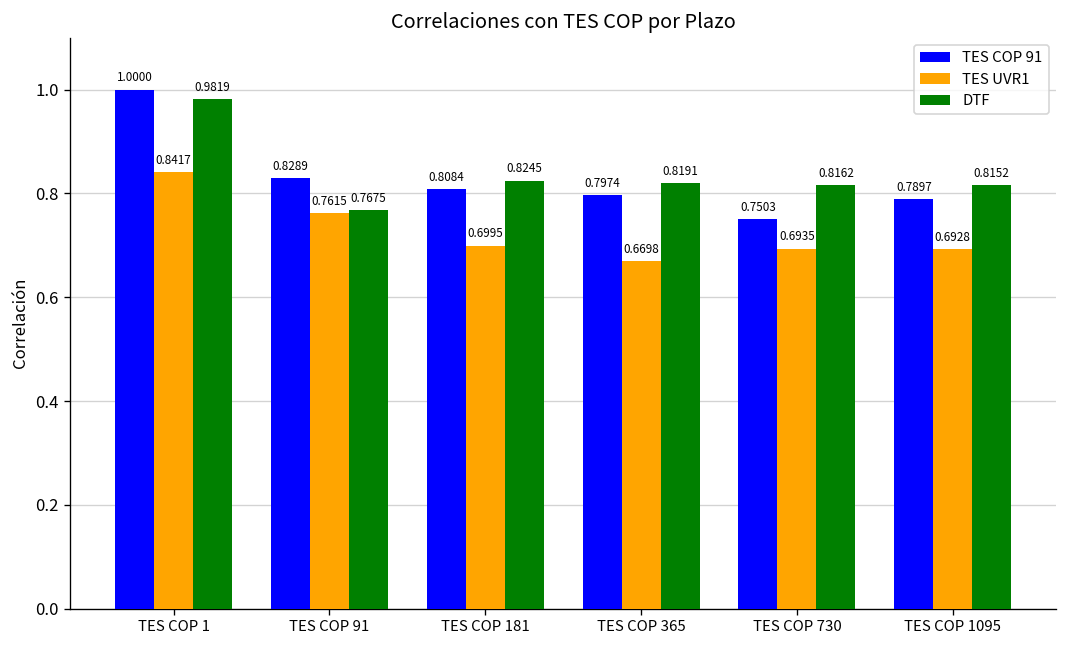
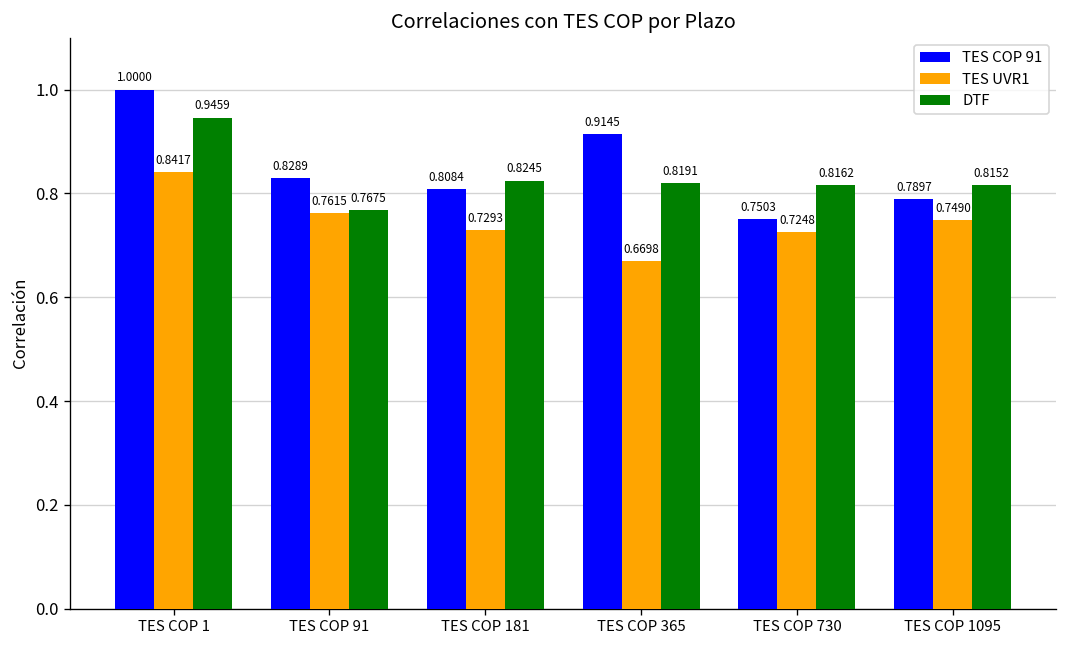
  {
    "TES COP 91": {
      "TES COP 1": 1.0000,
      "TES COP 91": 0.8289,
      "TES COP 181": 0.8084,
-     "TES COP 365": 0.7974,
+     "TES COP 365": 0.9145,
      "TES COP 730": 0.7503,
      "TES COP 1095": 0.7897
    },
    "TES UVR1": {
      "TES COP 1": 0.8417,
      "TES COP 91": 0.7615,
-     "TES COP 181": 0.6995,
+     "TES COP 181": 0.7293,
      "TES COP 365": 0.6698,
-     "TES COP 730": 0.6935,
-     "TES COP 1095": 0.6928
+     "TES COP 730": 0.7248,
+     "TES COP 1095": 0.7490
    },
    "DTF": {
-     "TES COP 1": 0.9819,
+     "TES COP 1": 0.9459,
      "TES COP 91": 0.7675,
      "TES COP 181": 0.8245,
      "TES COP 365": 0.8191,
      "TES COP 730": 0.8162,
      "TES COP 1095": 0.8152
    }
  }
